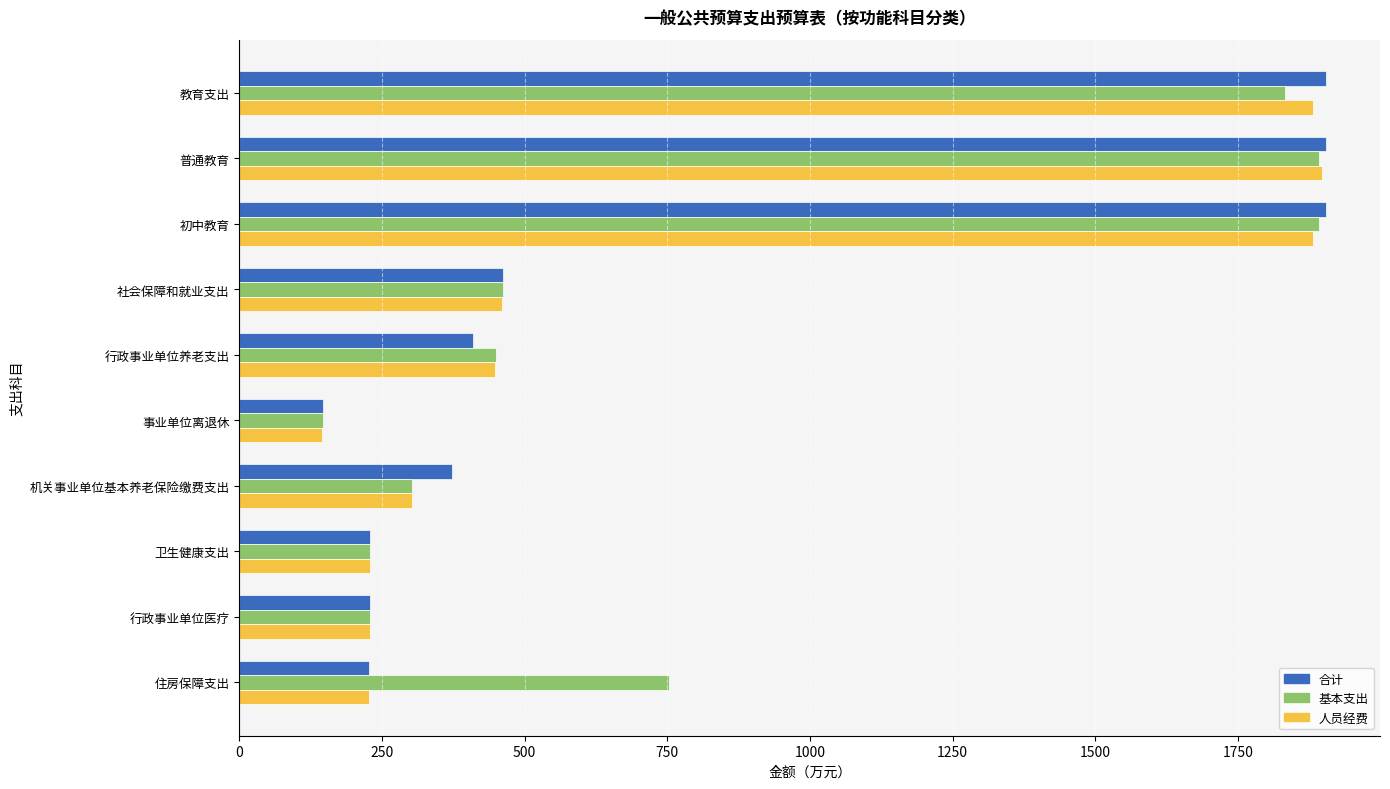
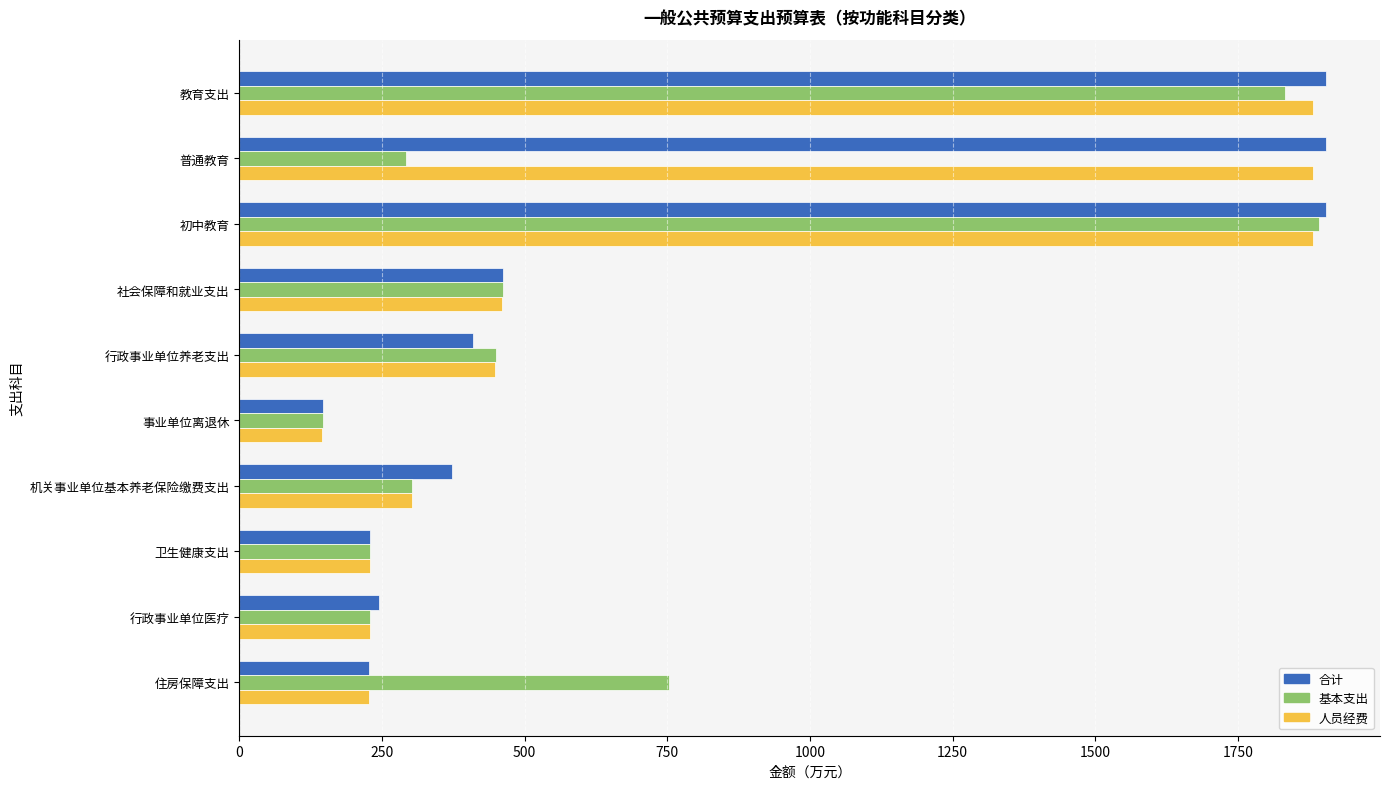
  {
    "合计": {
      "教育支出": 1900,
      "普通教育": 1900,
      "初中教育": 1900,
      "社会保障和就业支出": 460,
      "行政事业单位养老支出": 410,
      "事业单位离退休": 150,
      "机关事业单位基本养老保险缴费支出": 370,
      "卫生健康支出": 230,
-     "行政事业单位医疗": 230,
+     "行政事业单位医疗": 250,
      "住房保障支出": 230
    },
    "基本支出": {
      "教育支出": 1830,
-     "普通教育": 1890,
+     "普通教育": 290,
      "初中教育": 1890,
      "社会保障和就业支出": 460,
      "行政事业单位养老支出": 450,
      "事业单位离退休": 150,
      "机关事业单位基本养老保险缴费支出": 300,
      "卫生健康支出": 230,
      "行政事业单位医疗": 230,
      "住房保障支出": 750
    },
    "人员经费": {
      "教育支出": 1880,
-     "普通教育": 1900,
+     "普通教育": 1880,
      "初中教育": 1880,
      "社会保障和就业支出": 460,
      "行政事业单位养老支出": 450,
      "事业单位离退休": 150,
      "机关事业单位基本养老保险缴费支出": 300,
      "卫生健康支出": 230,
      "行政事业单位医疗": 230,
      "住房保障支出": 230
    }
  }
